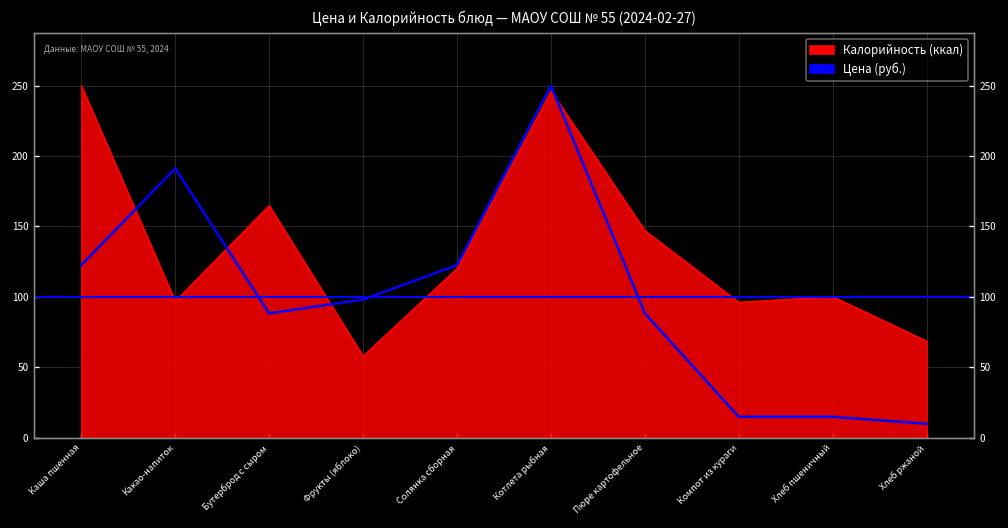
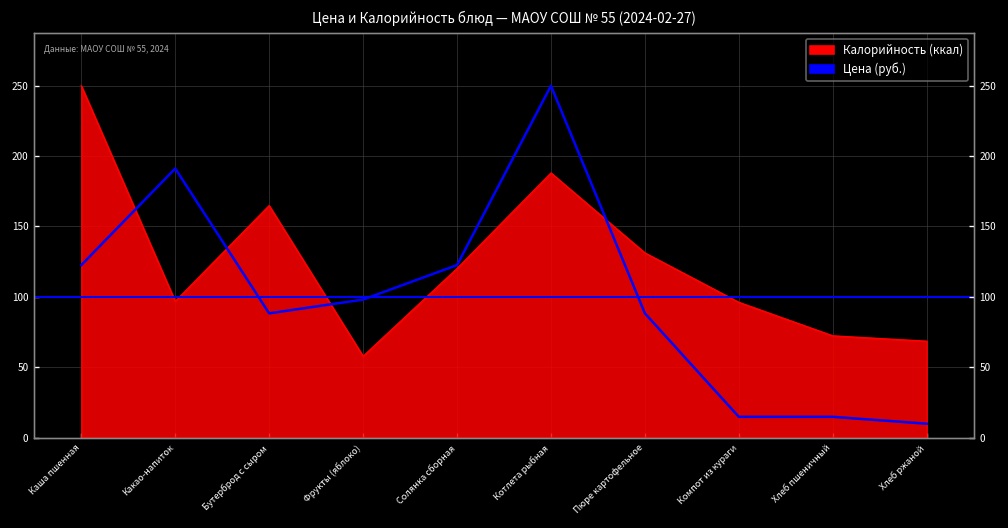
  {
    "Калорийность (ккал)": {
      "Каша пшенная": 250,
      "Какао-напиток": 97,
      "Бутерброд с сыром": 165,
      "Фрукты (яблоко)": 58,
      "Солянка сборная": 120,
-     "Котлета рыбная": 246,
-     "Пюре картофельное": 147,
+     "Котлета рыбная": 188,
+     "Пюре картофельное": 131,
      "Компот из кураги": 96,
-     "Хлеб пшеничный": 100,
+     "Хлеб пшеничный": 72,
      "Хлеб ржаной": 68
    },
    "Цена (руб.)": {
      "Каша пшенная": 122,
      "Какао-напиток": 191,
      "Бутерброд с сыром": 88,
      "Фрукты (яблоко)": 98,
      "Солянка сборная": 122,
      "Котлета рыбная": 250,
      "Пюре картофельное": 88,
      "Компот из кураги": 15,
      "Хлеб пшеничный": 15,
      "Хлеб ржаной": 10
    }
  }
